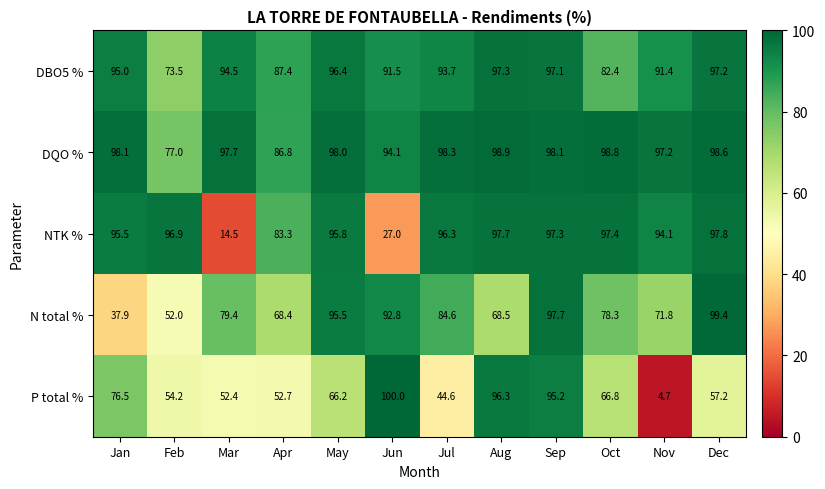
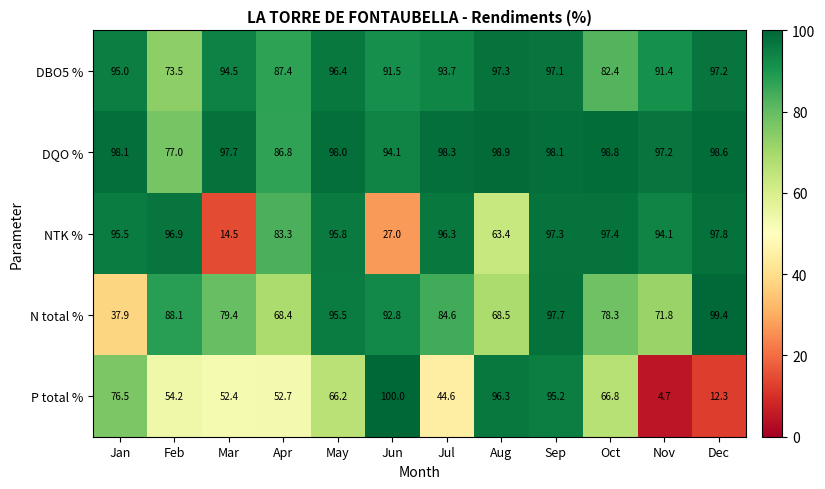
  {
    "DBO5 %": {
      "Jan": 95.0,
      "Feb": 73.5,
      "Mar": 94.5,
      "Apr": 87.4,
      "May": 96.4,
      "Jun": 91.5,
      "Jul": 93.7,
      "Aug": 97.3,
      "Sep": 97.1,
      "Oct": 82.4,
      "Nov": 91.4,
      "Dec": 97.2
    },
    "DQO %": {
      "Jan": 98.1,
      "Feb": 77.0,
      "Mar": 97.7,
      "Apr": 86.8,
      "May": 98.0,
      "Jun": 94.1,
      "Jul": 98.3,
      "Aug": 98.9,
      "Sep": 98.1,
      "Oct": 98.8,
      "Nov": 97.2,
      "Dec": 98.6
    },
    "NTK %": {
      "Jan": 95.5,
      "Feb": 96.9,
      "Mar": 14.5,
      "Apr": 83.3,
      "May": 95.8,
      "Jun": 27.0,
      "Jul": 96.3,
-     "Aug": 97.7,
+     "Aug": 63.4,
      "Sep": 97.3,
      "Oct": 97.4,
      "Nov": 94.1,
      "Dec": 97.8
    },
    "N total %": {
      "Jan": 37.9,
-     "Feb": 52.0,
+     "Feb": 88.1,
      "Mar": 79.4,
      "Apr": 68.4,
      "May": 95.5,
      "Jun": 92.8,
      "Jul": 84.6,
      "Aug": 68.5,
      "Sep": 97.7,
      "Oct": 78.3,
      "Nov": 71.8,
      "Dec": 99.4
    },
    "P total %": {
      "Jan": 76.5,
      "Feb": 54.2,
      "Mar": 52.4,
      "Apr": 52.7,
      "May": 66.2,
      "Jun": 100.0,
      "Jul": 44.6,
      "Aug": 96.3,
      "Sep": 95.2,
      "Oct": 66.8,
      "Nov": 4.7,
-     "Dec": 57.2
+     "Dec": 12.3
    }
  }
